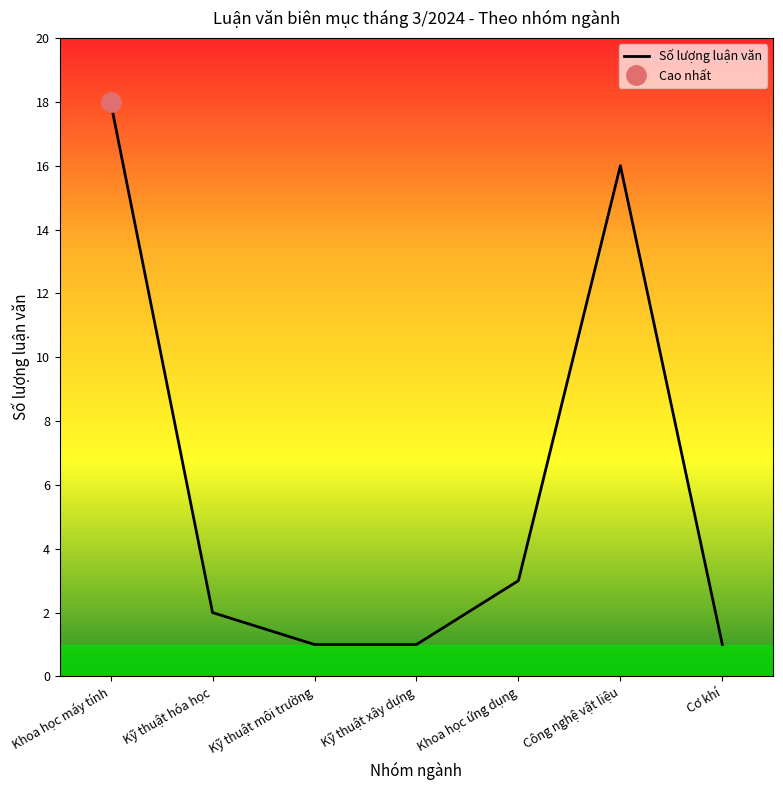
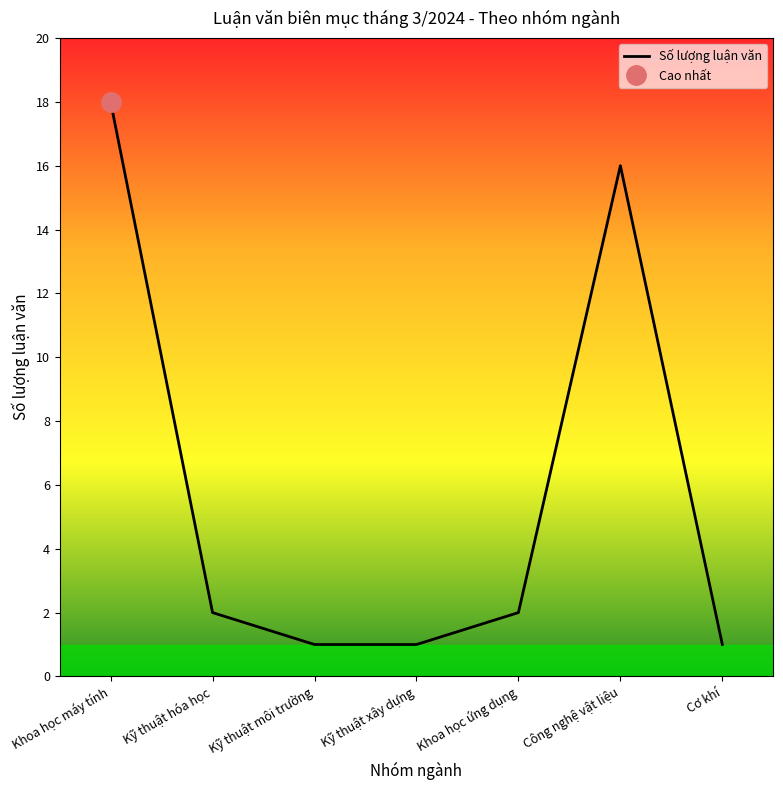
  {
    "Số lượng luận văn": {
      "Kỹ thuật hóa học": 2,
-     "Khoa học ứng dụng": 3,
+     "Khoa học ứng dụng": 2,
      "Công nghệ vật liệu": 16
    }
  }
